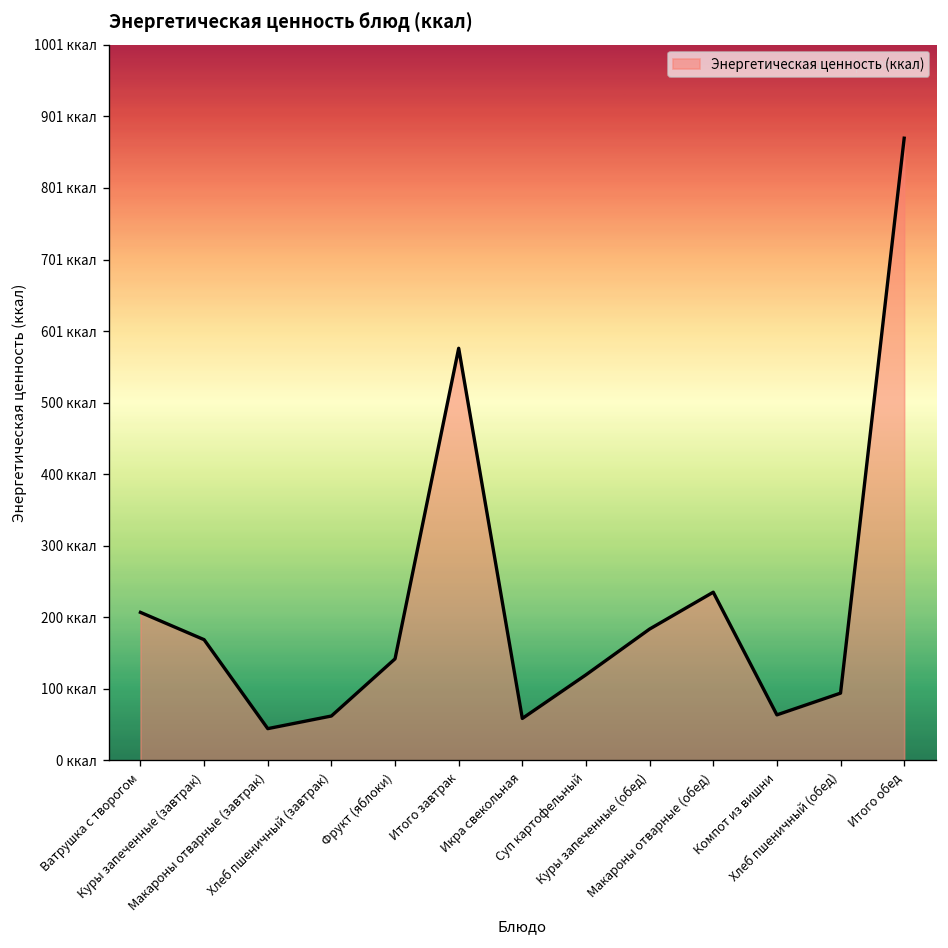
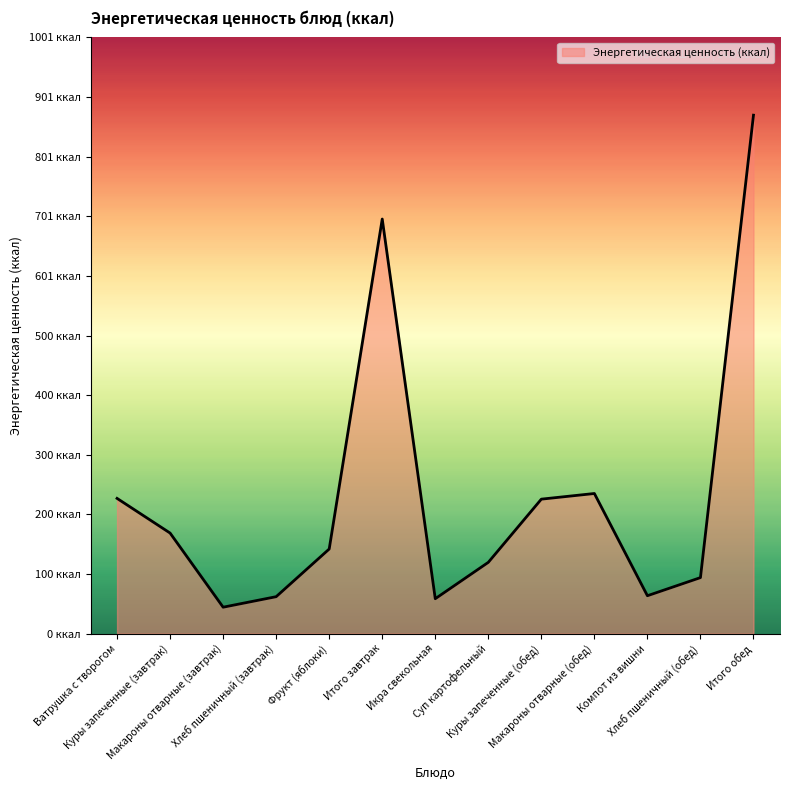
  {
-   "Ватрушка с творогом": "210 ккал",
+   "Ватрушка с творогом": "230 ккал",
    "Куры запеченные (завтрак)": "170 ккал",
    "Макароны отварные (завтрак)": "40 ккал",
    "Хлеб пшеничный (завтрак)": "60 ккал",
    "Фрукт (яблоки)": "140 ккал",
-   "Итого завтрак": "580 ккал",
+   "Итого завтрак": "700 ккал",
    "Икра свекольная": "60 ккал",
    "Суп картофельный": "120 ккал",
-   "Куры запеченные (обед)": "180 ккал",
+   "Куры запеченные (обед)": "230 ккал",
    "Макароны отварные (обед)": "240 ккал",
    "Компот из вишни": "60 ккал",
    "Хлеб пшеничный (обед)": "90 ккал",
    "Итого обед": "870 ккал"
  }
